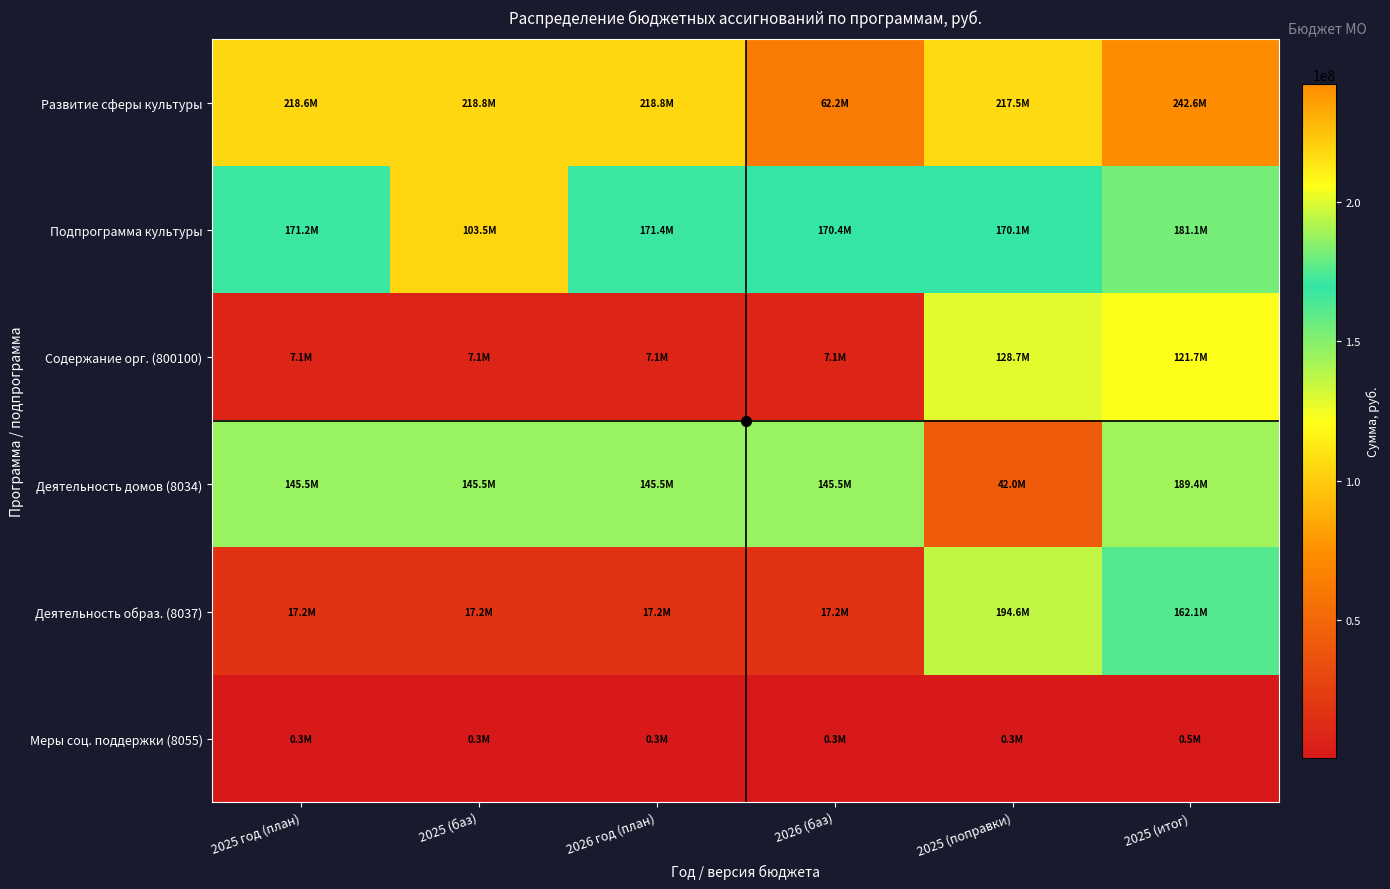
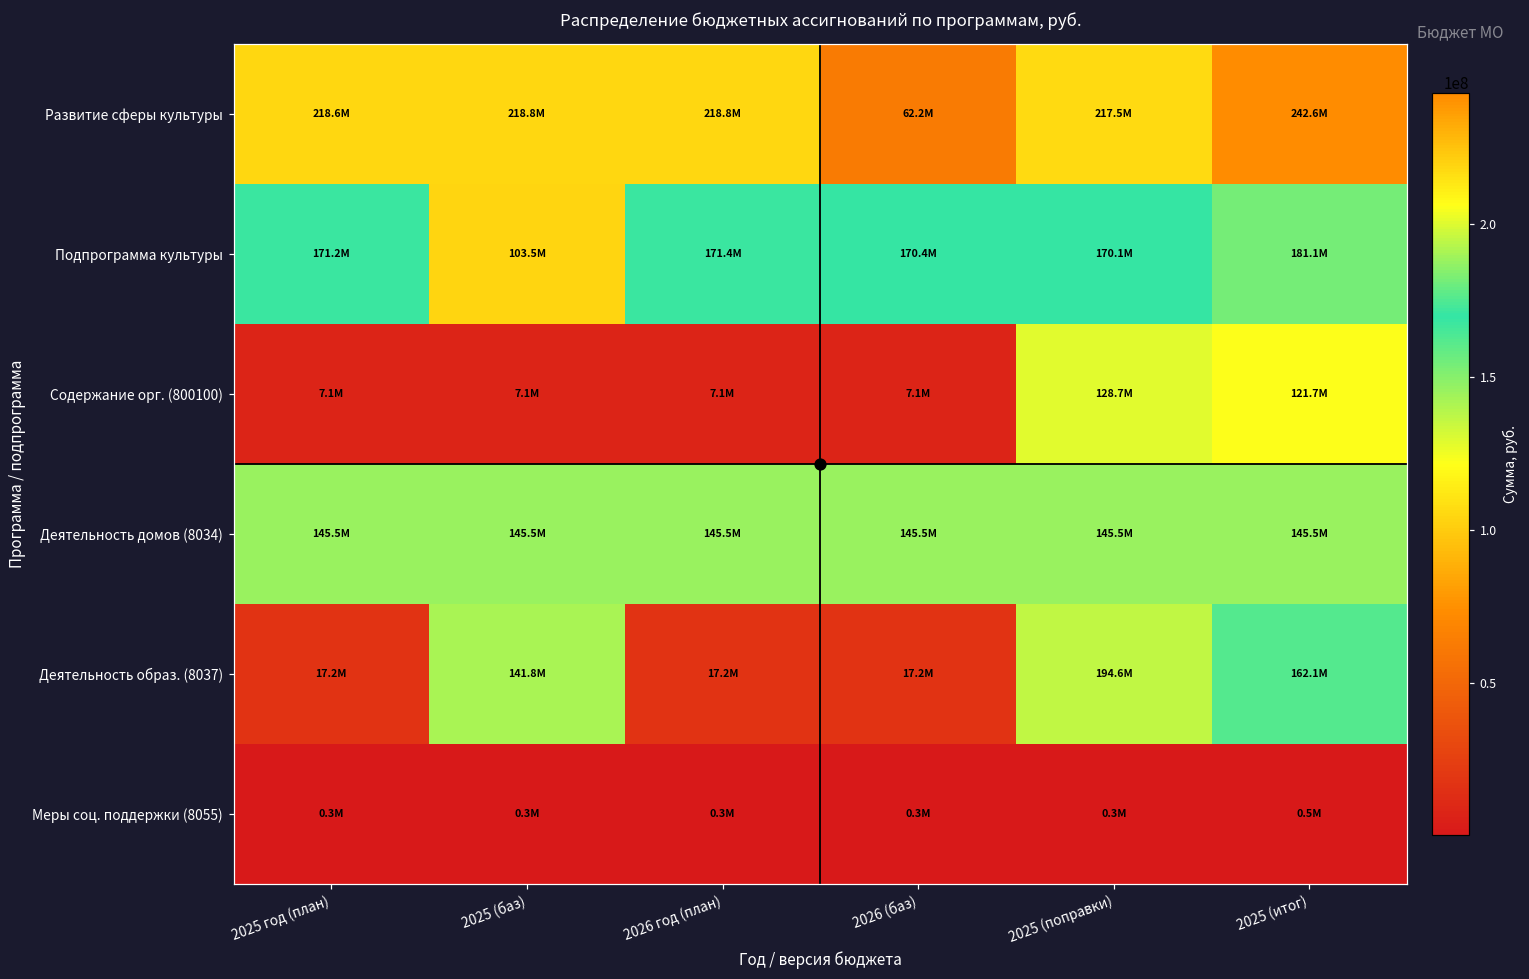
  {
    "Развитие сферы культуры": {
      "2025 год (план)": "218.6M",
      "2025 (баз)": "218.8M",
      "2026 год (план)": "218.8M",
      "2026 (баз)": "62.2M",
      "2025 (поправки)": "217.5M",
      "2025 (итог)": "242.6M"
    },
    "Подпрограмма культуры": {
      "2025 год (план)": "171.2M",
      "2025 (баз)": "103.5M",
      "2026 год (план)": "171.4M",
      "2026 (баз)": "170.4M",
      "2025 (поправки)": "170.1M",
      "2025 (итог)": "181.1M"
    },
    "Содержание орг. (800100)": {
      "2025 год (план)": "7.1M",
      "2025 (баз)": "7.1M",
      "2026 год (план)": "7.1M",
      "2026 (баз)": "7.1M",
      "2025 (поправки)": "128.7M",
      "2025 (итог)": "121.7M"
    },
    "Деятельность домов (8034)": {
      "2025 год (план)": "145.5M",
      "2025 (баз)": "145.5M",
      "2026 год (план)": "145.5M",
      "2026 (баз)": "145.5M",
-     "2025 (поправки)": "42.0M",
-     "2025 (итог)": "189.4M"
+     "2025 (поправки)": "145.5M",
+     "2025 (итог)": "145.5M"
    },
    "Деятельность образ. (8037)": {
      "2025 год (план)": "17.2M",
-     "2025 (баз)": "17.2M",
+     "2025 (баз)": "141.8M",
      "2026 год (план)": "17.2M",
      "2026 (баз)": "17.2M",
      "2025 (поправки)": "194.6M",
      "2025 (итог)": "162.1M"
    },
    "Меры соц. поддержки (8055)": {
      "2025 год (план)": "0.3M",
      "2025 (баз)": "0.3M",
      "2026 год (план)": "0.3M",
      "2026 (баз)": "0.3M",
      "2025 (поправки)": "0.3M",
      "2025 (итог)": "0.5M"
    }
  }
